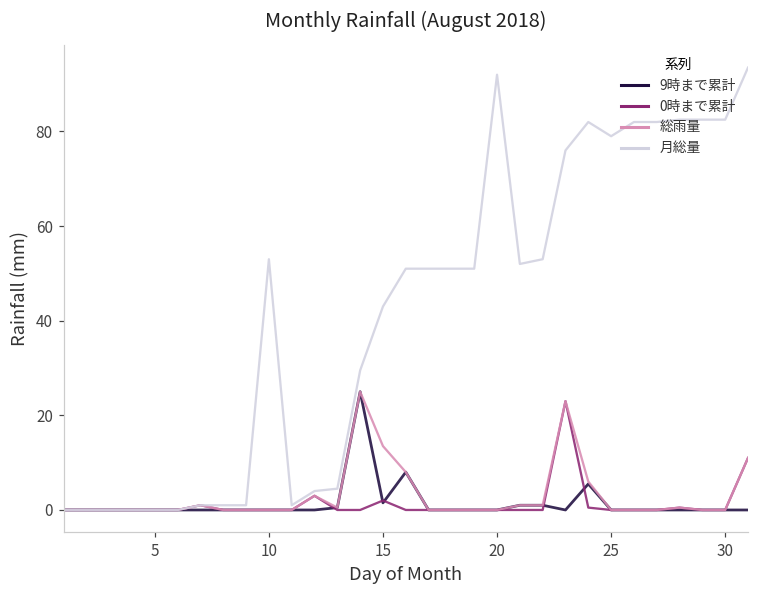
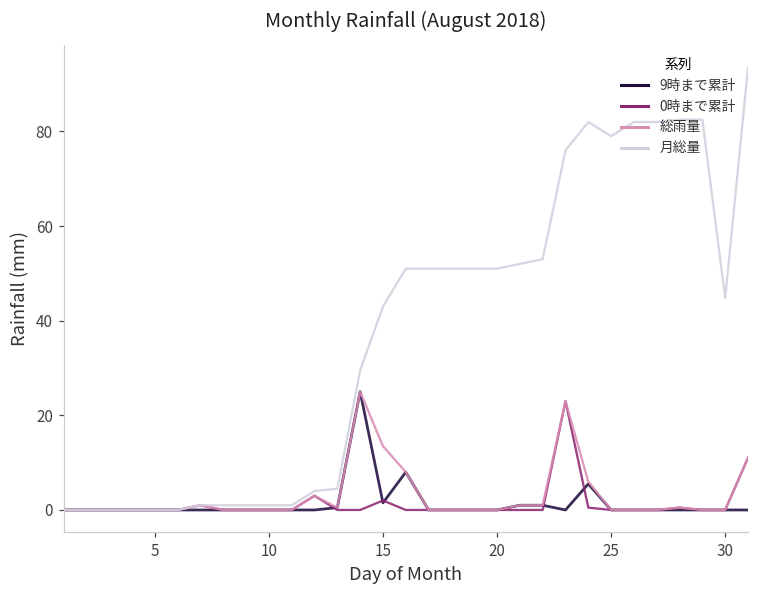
  {
    "総雨量": {
      "15": 14
    },
    "月総量": {
-     "10": 53,
+     "10": 1,
      "15": 43,
-     "20": 92,
+     "20": 51,
      "25": 79,
-     "30": 83
+     "30": 45
    }
  }
